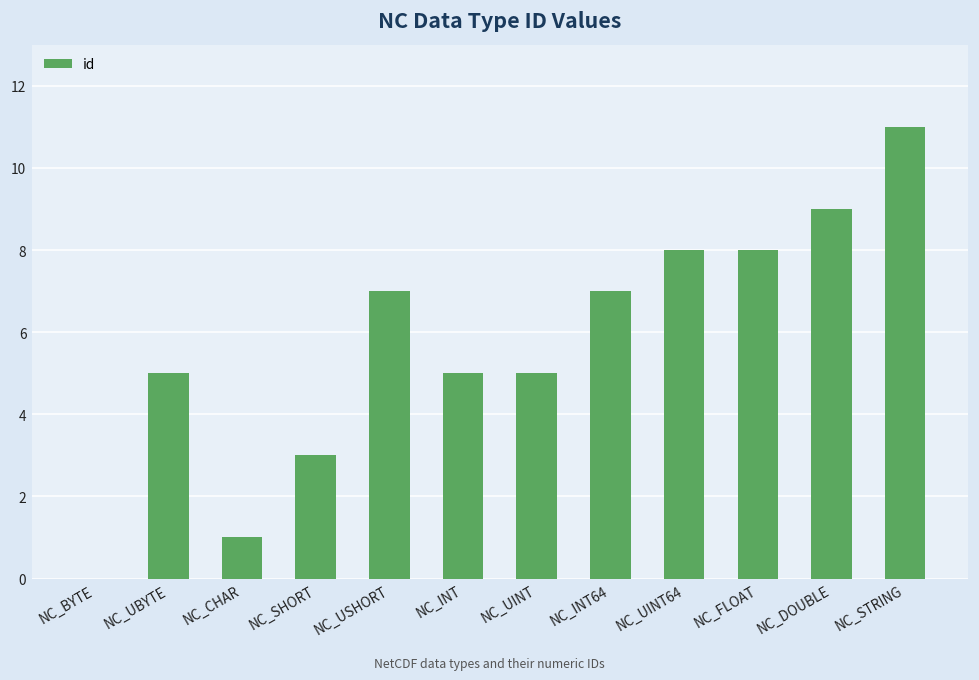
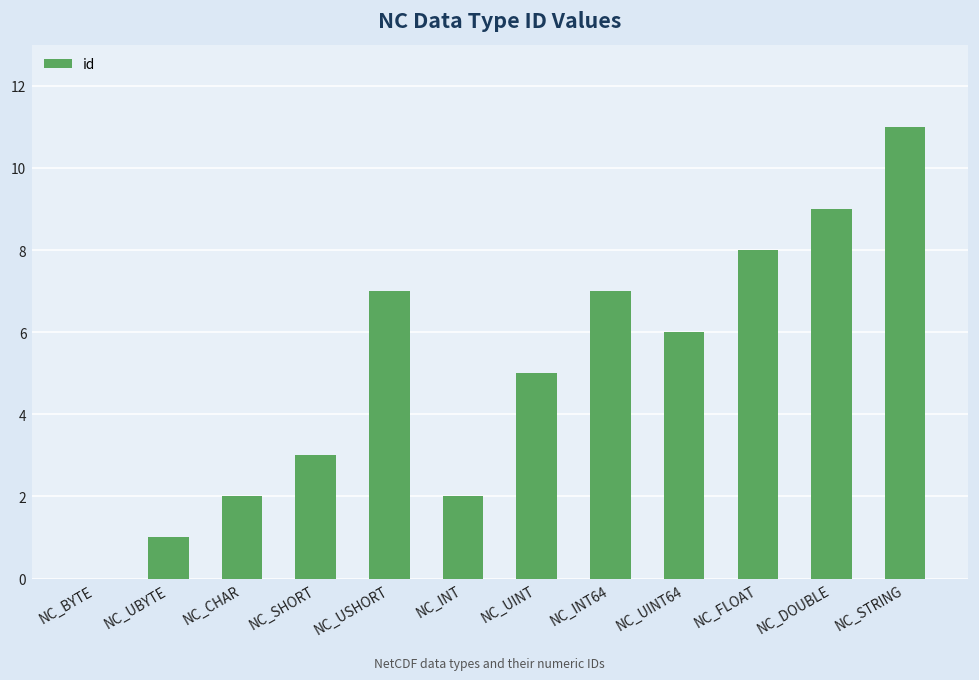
  {
    "NC_BYTE": 0,
-   "NC_UBYTE": 5,
-   "NC_CHAR": 1,
+   "NC_UBYTE": 1,
+   "NC_CHAR": 2,
    "NC_SHORT": 3,
    "NC_USHORT": 7,
-   "NC_INT": 5,
+   "NC_INT": 2,
    "NC_UINT": 5,
    "NC_INT64": 7,
-   "NC_UINT64": 8,
+   "NC_UINT64": 6,
    "NC_FLOAT": 8,
    "NC_DOUBLE": 9,
    "NC_STRING": 11
  }
